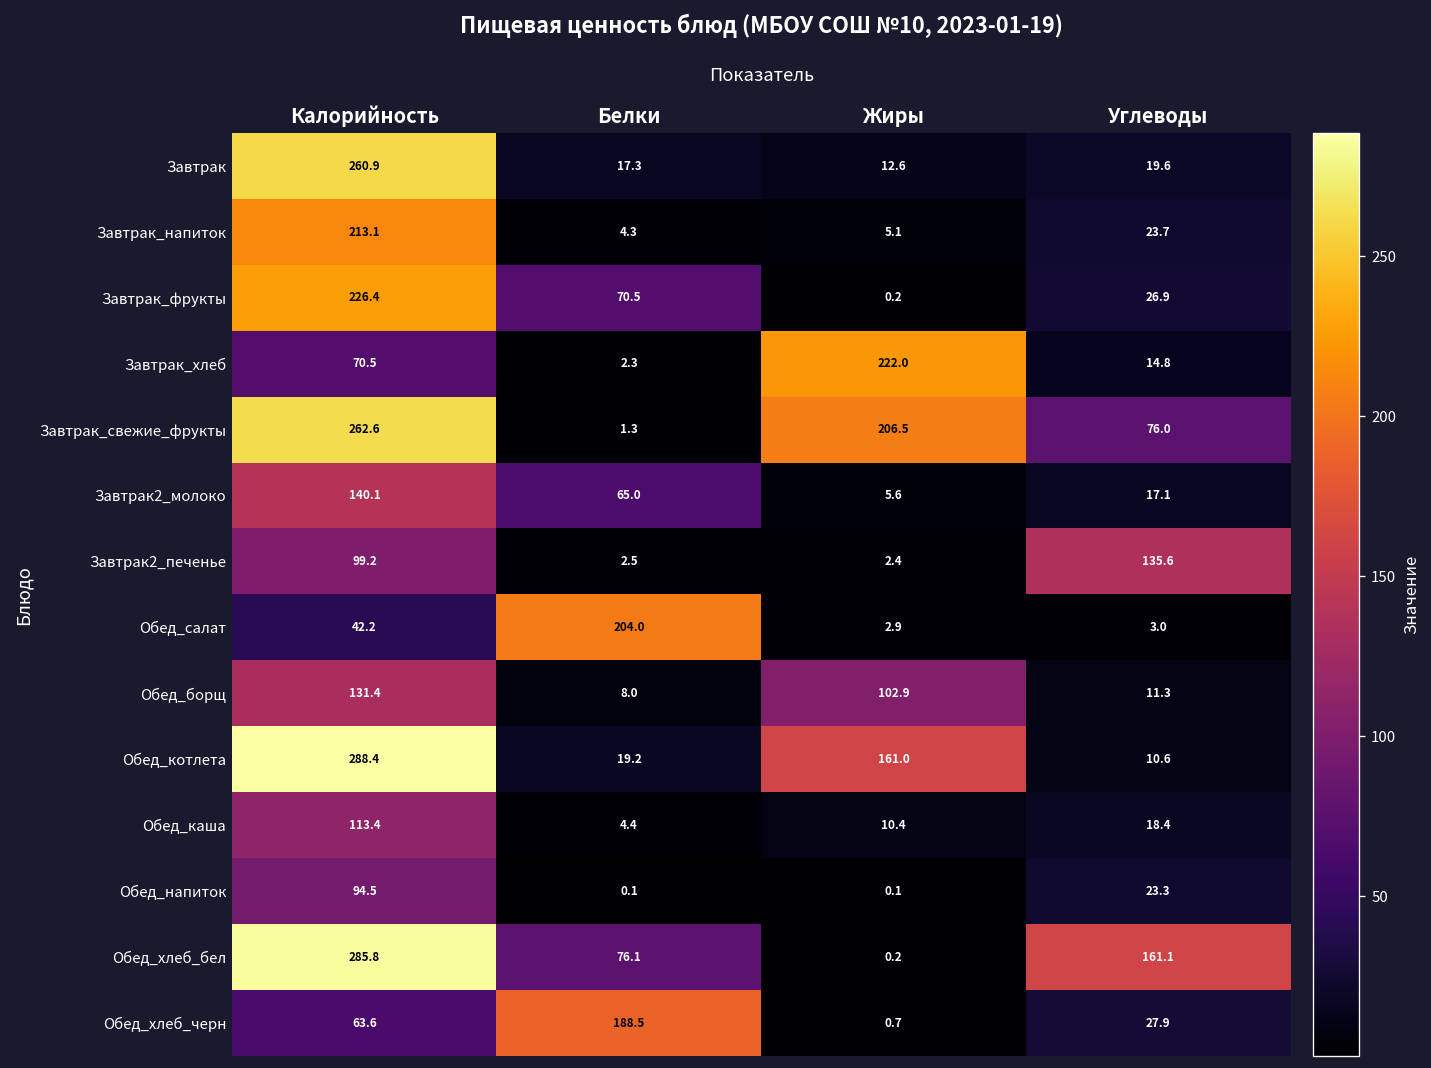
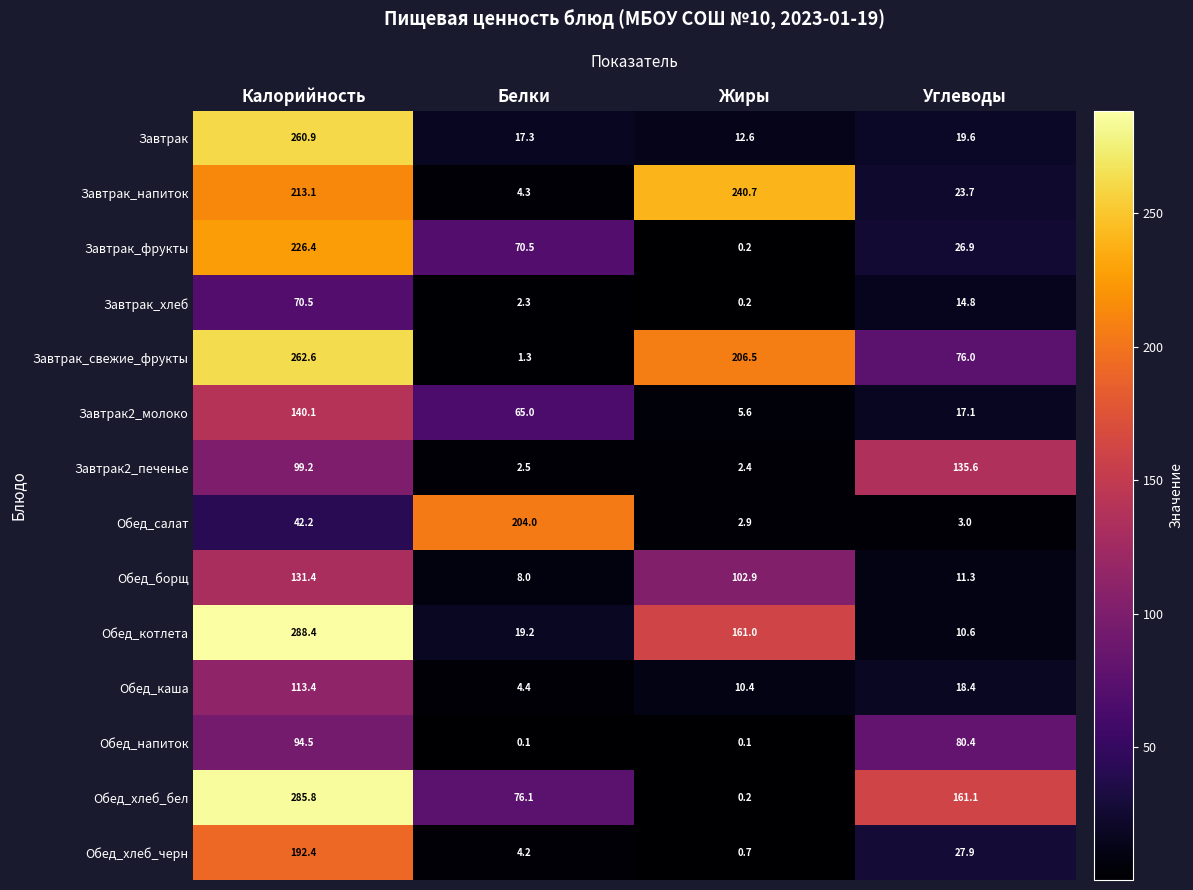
  {
    "Завтрак": {
      "Калорийность": 260.9,
      "Белки": 17.3,
      "Жиры": 12.6,
      "Углеводы": 19.6
    },
    "Завтрак_напиток": {
      "Калорийность": 213.1,
      "Белки": 4.3,
-     "Жиры": 5.1,
+     "Жиры": 240.7,
      "Углеводы": 23.7
    },
    "Завтрак_фрукты": {
      "Калорийность": 226.4,
      "Белки": 70.5,
      "Жиры": 0.2,
      "Углеводы": 26.9
    },
    "Завтрак_хлеб": {
      "Калорийность": 70.5,
      "Белки": 2.3,
-     "Жиры": 222.0,
+     "Жиры": 0.2,
      "Углеводы": 14.8
    },
    "Завтрак_свежие_фрукты": {
      "Калорийность": 262.6,
      "Белки": 1.3,
      "Жиры": 206.5,
      "Углеводы": 76.0
    },
    "Завтрак2_молоко": {
      "Калорийность": 140.1,
      "Белки": 65.0,
      "Жиры": 5.6,
      "Углеводы": 17.1
    },
    "Завтрак2_печенье": {
      "Калорийность": 99.2,
      "Белки": 2.5,
      "Жиры": 2.4,
      "Углеводы": 135.6
    },
    "Обед_салат": {
      "Калорийность": 42.2,
      "Белки": 204.0,
      "Жиры": 2.9,
      "Углеводы": 3.0
    },
    "Обед_борщ": {
      "Калорийность": 131.4,
      "Белки": 8.0,
      "Жиры": 102.9,
      "Углеводы": 11.3
    },
    "Обед_котлета": {
      "Калорийность": 288.4,
      "Белки": 19.2,
      "Жиры": 161.0,
      "Углеводы": 10.6
    },
    "Обед_каша": {
      "Калорийность": 113.4,
      "Белки": 4.4,
      "Жиры": 10.4,
      "Углеводы": 18.4
    },
    "Обед_напиток": {
      "Калорийность": 94.5,
      "Белки": 0.1,
      "Жиры": 0.1,
-     "Углеводы": 23.3
+     "Углеводы": 80.4
    },
    "Обед_хлеб_бел": {
      "Калорийность": 285.8,
      "Белки": 76.1,
      "Жиры": 0.2,
      "Углеводы": 161.1
    },
    "Обед_хлеб_черн": {
-     "Калорийность": 63.6,
-     "Белки": 188.5,
+     "Калорийность": 192.4,
+     "Белки": 4.2,
      "Жиры": 0.7,
      "Углеводы": 27.9
    }
  }
